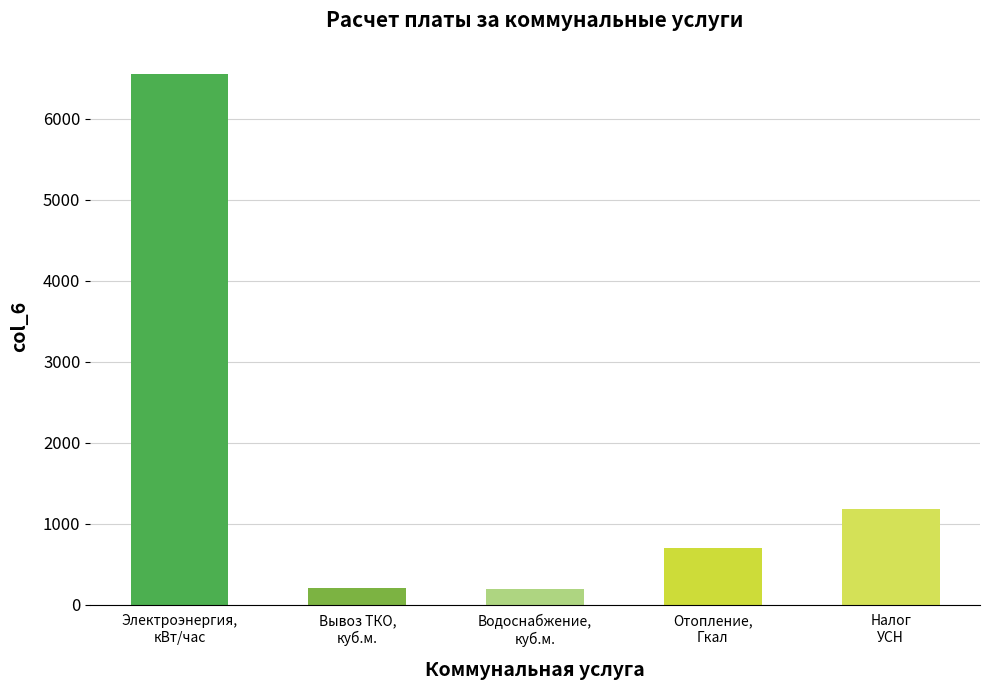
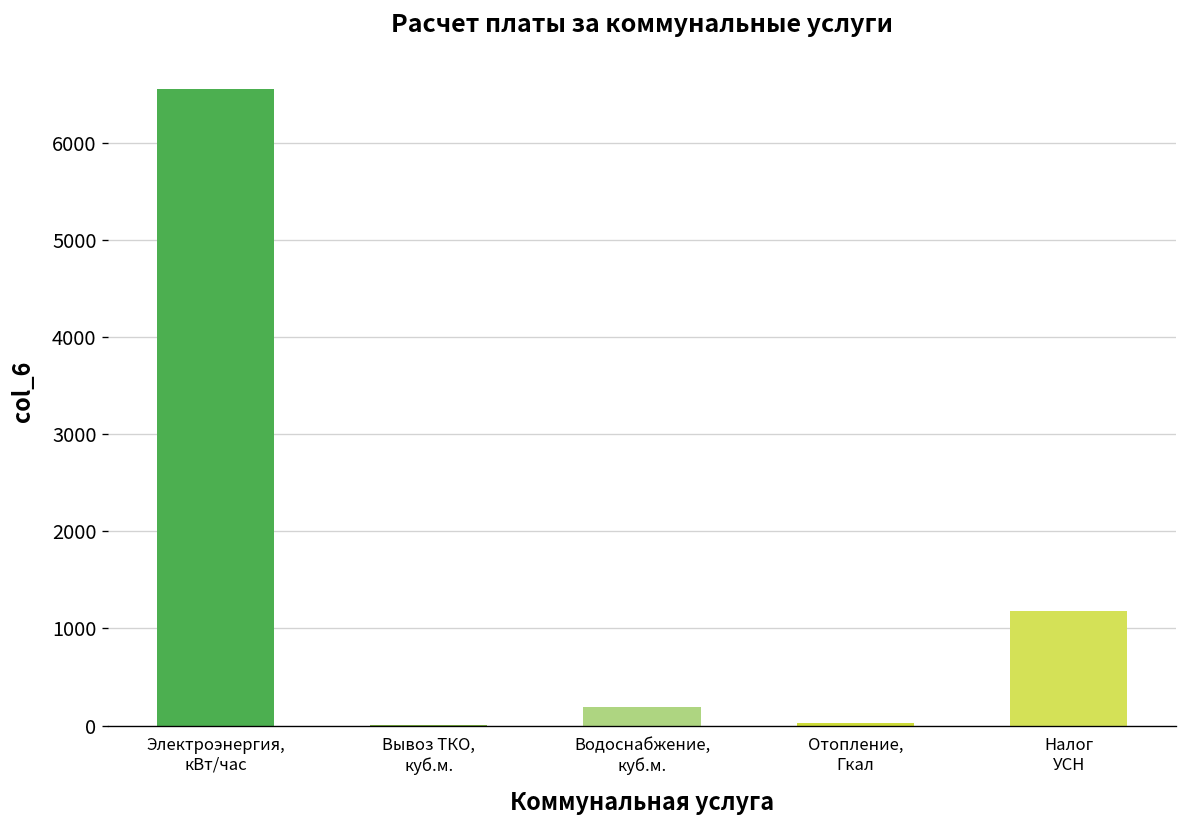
  {
    "Электроэнергия, кВт/час": 6600,
-   "Вывоз ТКО, куб.м.": 200,
+   "Вывоз ТКО, куб.м.": 0,
    "Водоснабжение, куб.м.": 200,
-   "Отопление, Гкал": 700,
+   "Отопление, Гкал": 0,
    "Налог УСН": 1200
  }
